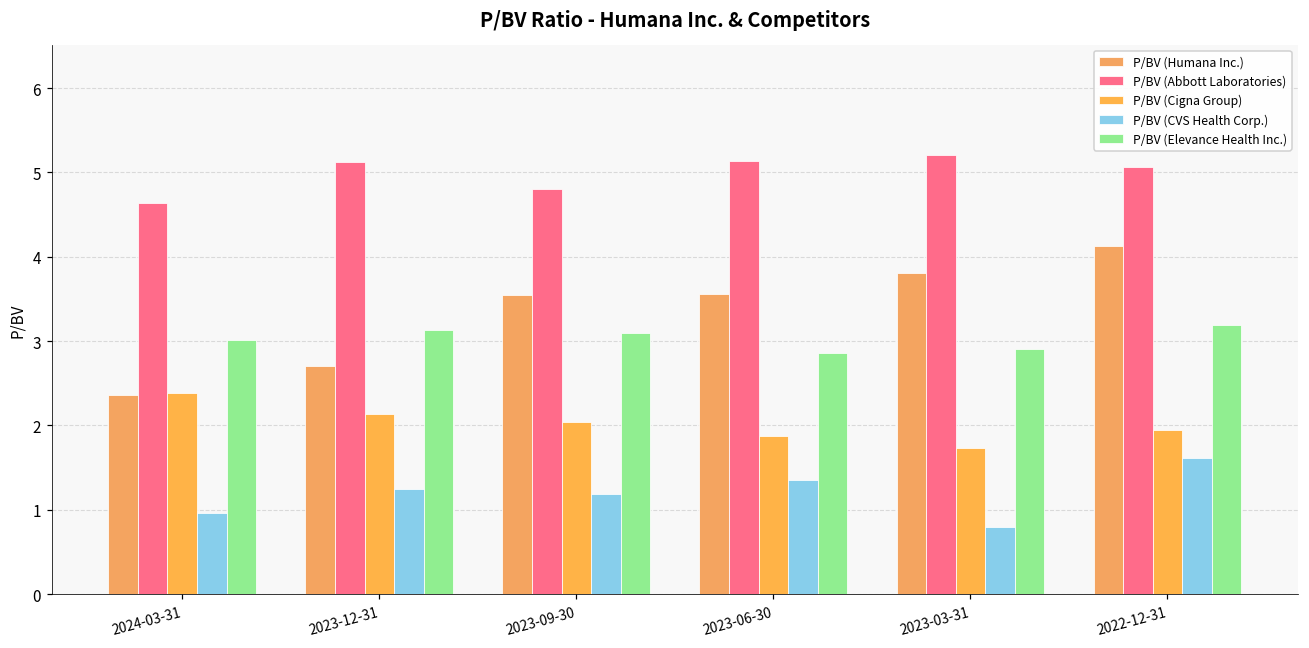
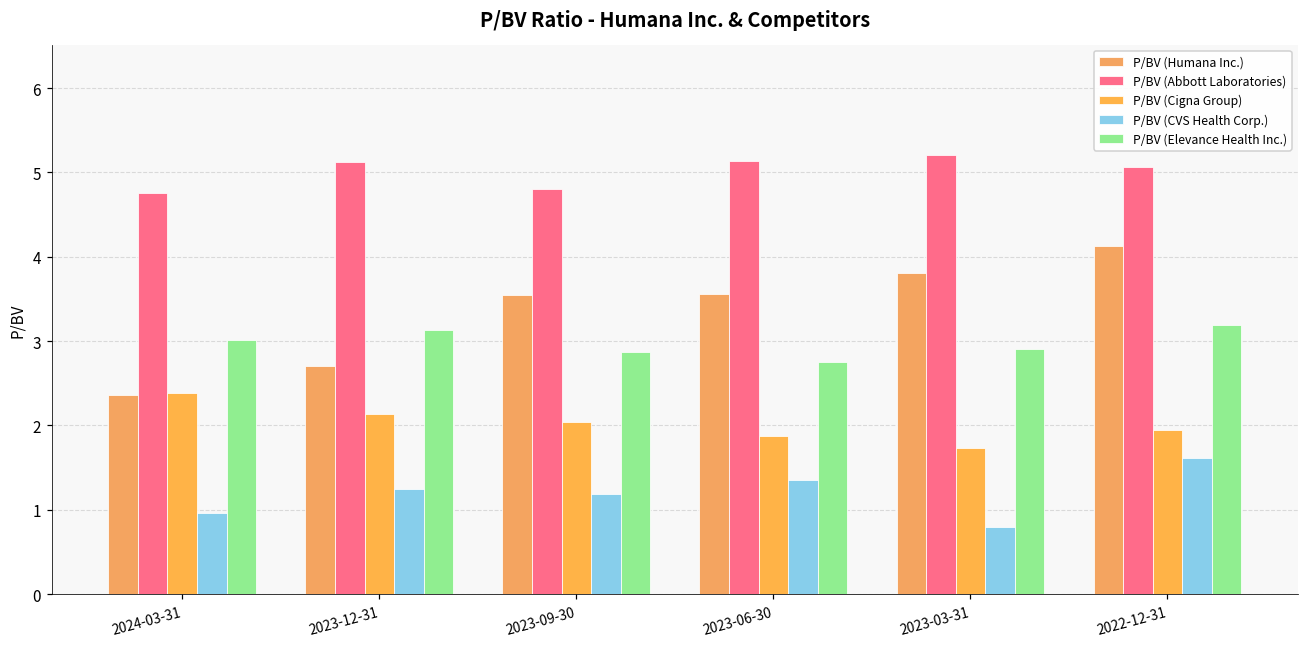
  {
    "P/BV (Abbott Laboratories)": {
-     "2024-03-31": 4.6,
+     "2024-03-31": 4.8,
      "2023-12-31": 5.1,
      "2023-09-30": 4.8,
      "2023-06-30": 5.1,
      "2023-03-31": 5.2,
      "2022-12-31": 5.1
    },
    "P/BV (CVS Health Corp.)": {
      "2024-03-31": 1.0,
      "2023-12-31": 1.3,
      "2023-09-30": 1.2,
      "2023-06-30": 1.4,
      "2023-03-31": 0.8,
      "2022-12-31": 1.6
    },
    "P/BV (Elevance Health Inc.)": {
      "2024-03-31": 3.0,
      "2023-12-31": 3.1,
-     "2023-09-30": 3.1,
-     "2023-06-30": 2.9,
+     "2023-09-30": 2.9,
+     "2023-06-30": 2.8,
      "2023-03-31": 2.9,
      "2022-12-31": 3.2
    }
  }
